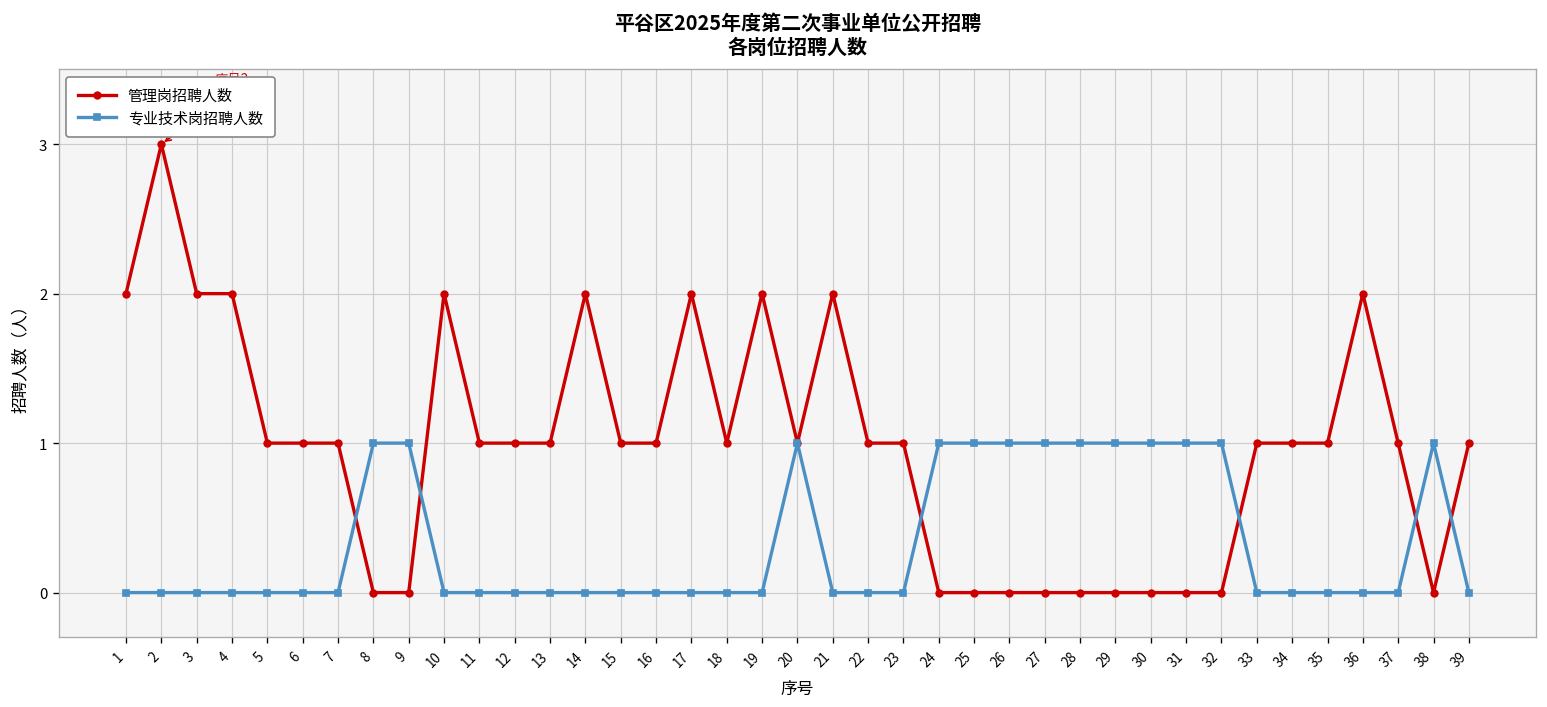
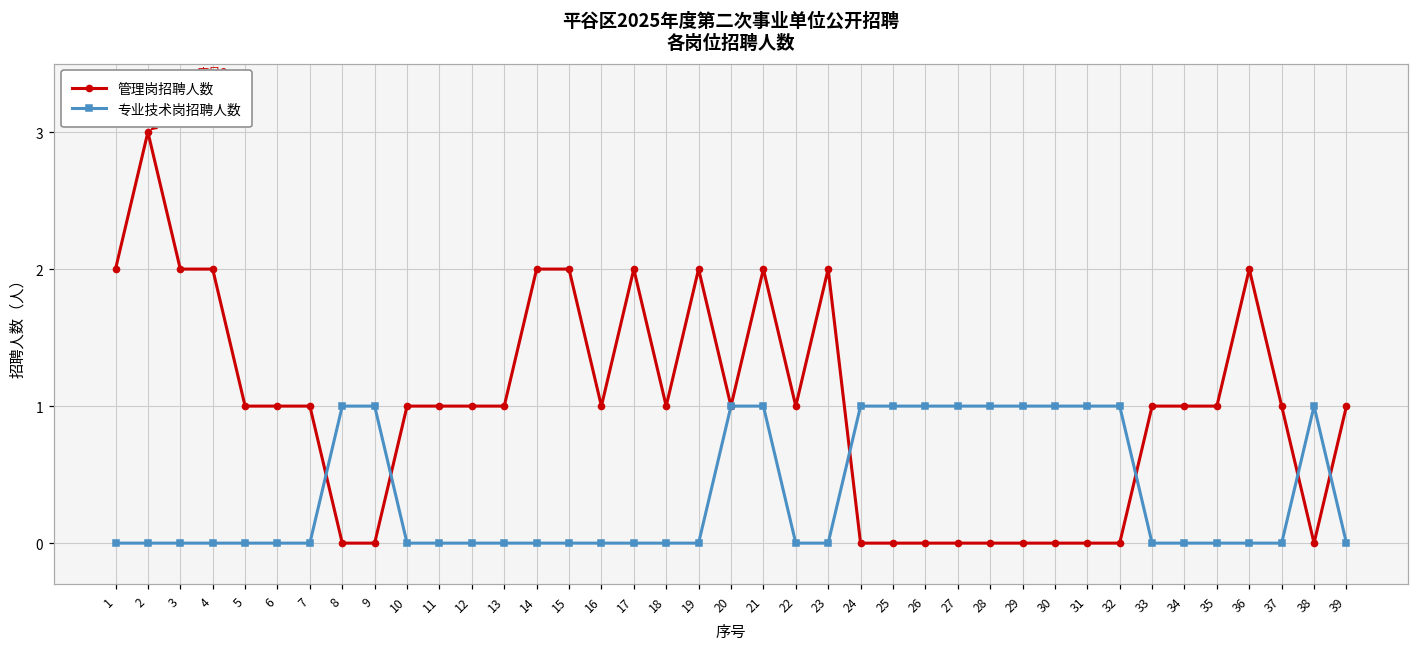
  {
    "管理岗招聘人数": {
      "1": 2,
      "2": 3,
      "3": 2,
      "4": 2,
      "5": 1,
      "6": 1,
      "7": 1,
      "8": 0,
      "9": 0,
-     "10": 2,
+     "10": 1,
      "11": 1,
      "12": 1,
      "13": 1,
      "14": 2,
-     "15": 1,
+     "15": 2,
      "16": 1,
      "17": 2,
      "18": 1,
      "19": 2,
      "21": 2,
      "22": 1,
-     "23": 1,
+     "23": 2,
      "24": 0,
      "25": 0,
      "26": 0,
      "27": 0,
      "28": 0,
      "29": 0,
      "30": 0,
      "31": 0,
      "32": 0,
      "33": 1,
      "34": 1,
      "35": 1,
      "36": 2,
      "37": 1,
      "38": 0,
      "39": 1
    },
    "专业技术岗招聘人数": {
      "1": 0,
      "2": 0,
      "3": 0,
      "4": 0,
      "5": 0,
      "6": 0,
      "7": 0,
      "8": 1,
      "9": 1,
      "10": 0,
      "11": 0,
      "12": 0,
      "13": 0,
      "14": 0,
      "15": 0,
      "16": 0,
      "17": 0,
      "18": 0,
      "19": 0,
-     "21": 0,
+     "21": 1,
      "22": 0,
      "23": 0,
      "24": 1,
      "25": 1,
      "26": 1,
      "27": 1,
      "28": 1,
      "29": 1,
      "30": 1,
      "31": 1,
      "32": 1,
      "33": 0,
      "34": 0,
      "35": 0,
      "36": 0,
      "37": 0,
      "38": 1,
      "39": 0
    }
  }
